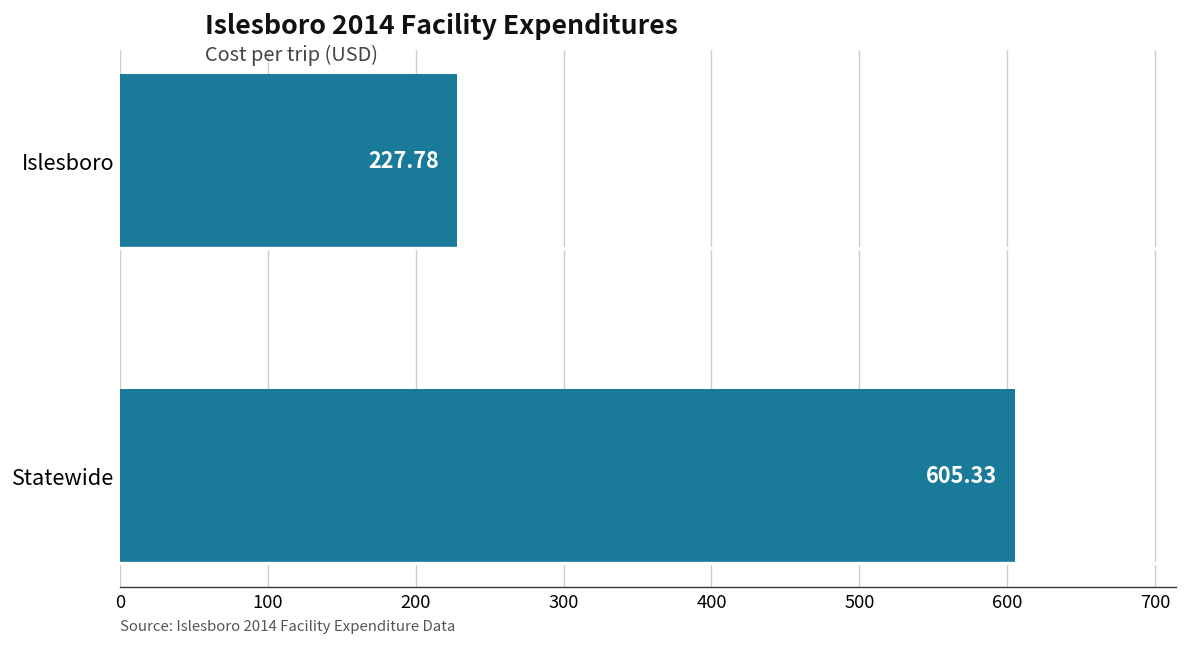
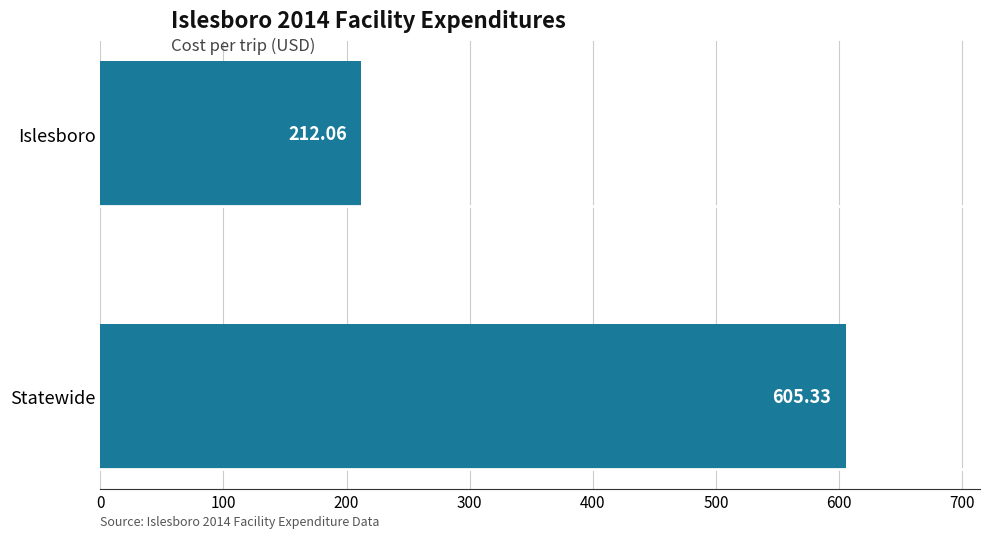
  {
-   "Islesboro": 227.78,
+   "Islesboro": 212.06,
    "Statewide": 605.33
  }
